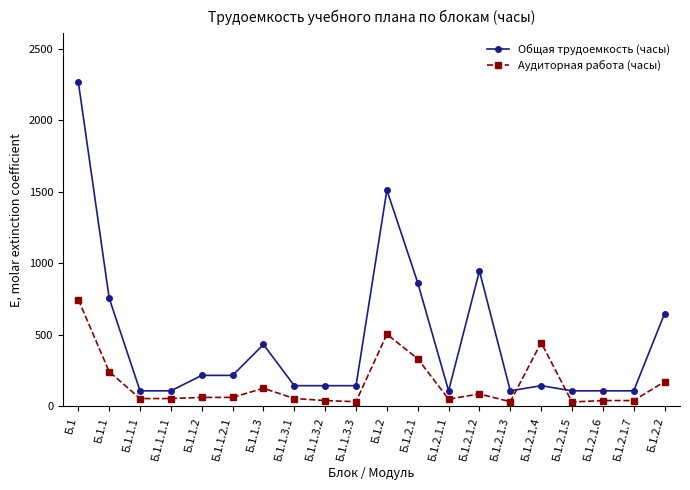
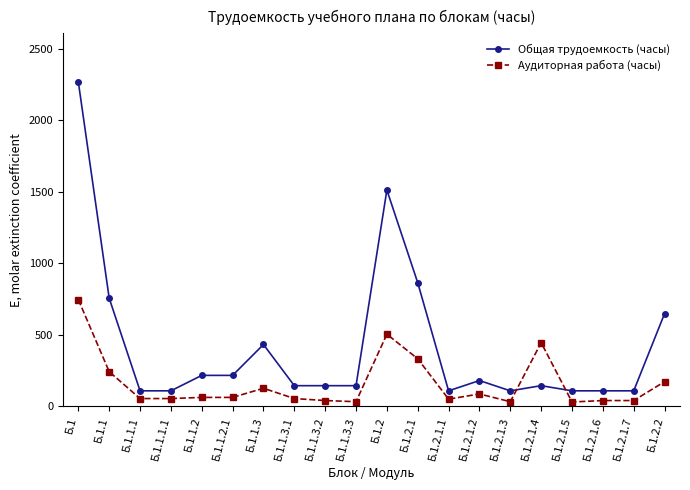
  {
    "Общая трудоемкость (часы)": {
      "Б.1": 2270,
      "Б.1.1": 760,
      "Б.1.1.1": 110,
      "Б.1.1.1.1": 110,
      "Б.1.1.2": 220,
      "Б.1.1.2.1": 220,
      "Б.1.1.3": 430,
      "Б.1.1.3.1": 140,
      "Б.1.1.3.2": 140,
      "Б.1.1.3.3": 140,
      "Б.1.2": 1510,
      "Б.1.2.1": 860,
      "Б.1.2.1.1": 110,
-     "Б.1.2.1.2": 950,
+     "Б.1.2.1.2": 180,
      "Б.1.2.1.3": 110,
      "Б.1.2.1.4": 140,
      "Б.1.2.1.5": 110,
      "Б.1.2.1.6": 110,
      "Б.1.2.1.7": 110,
      "Б.1.2.2": 650
    },
    "Аудиторная работа (часы)": {
      "Б.1": 750,
      "Б.1.1": 240,
      "Б.1.1.1": 50,
      "Б.1.1.1.1": 50,
      "Б.1.1.2": 60,
      "Б.1.1.2.1": 60,
      "Б.1.1.3": 130,
      "Б.1.1.3.1": 50,
      "Б.1.1.3.2": 40,
      "Б.1.1.3.3": 30,
      "Б.1.2": 500,
      "Б.1.2.1": 330,
      "Б.1.2.1.1": 50,
      "Б.1.2.1.2": 90,
      "Б.1.2.1.3": 30,
      "Б.1.2.1.4": 450,
      "Б.1.2.1.5": 30,
      "Б.1.2.1.6": 40,
      "Б.1.2.1.7": 40,
      "Б.1.2.2": 170
    }
  }
